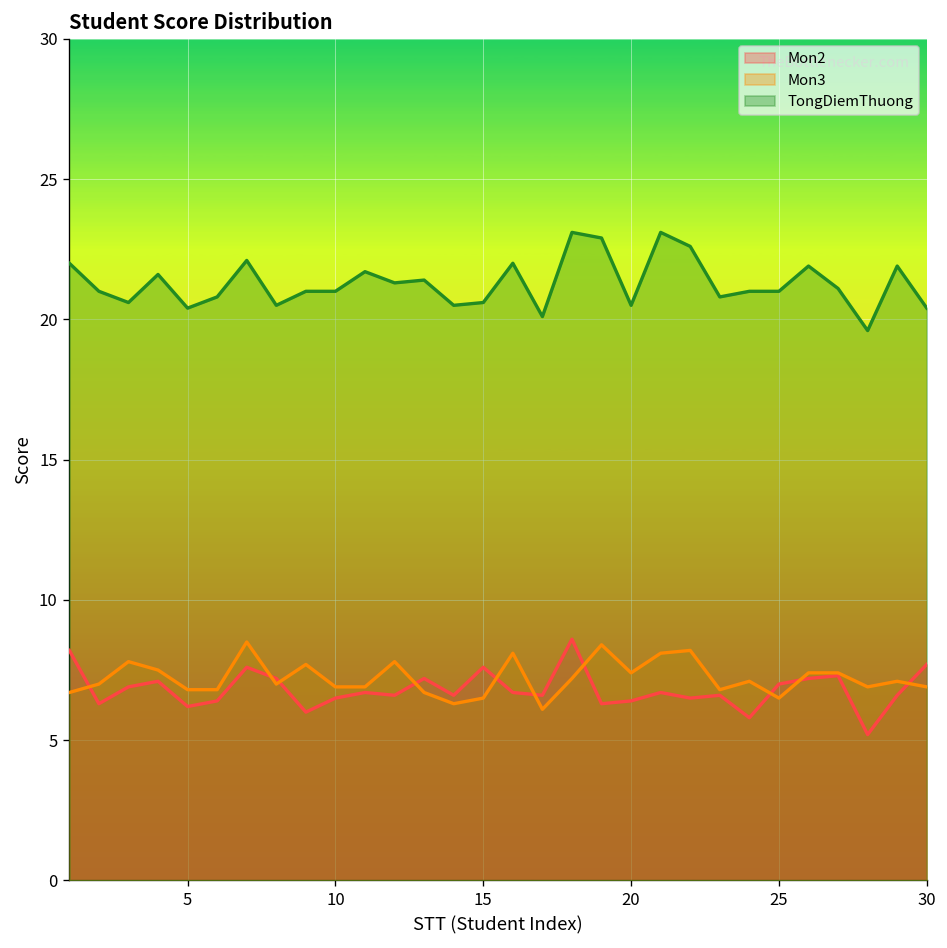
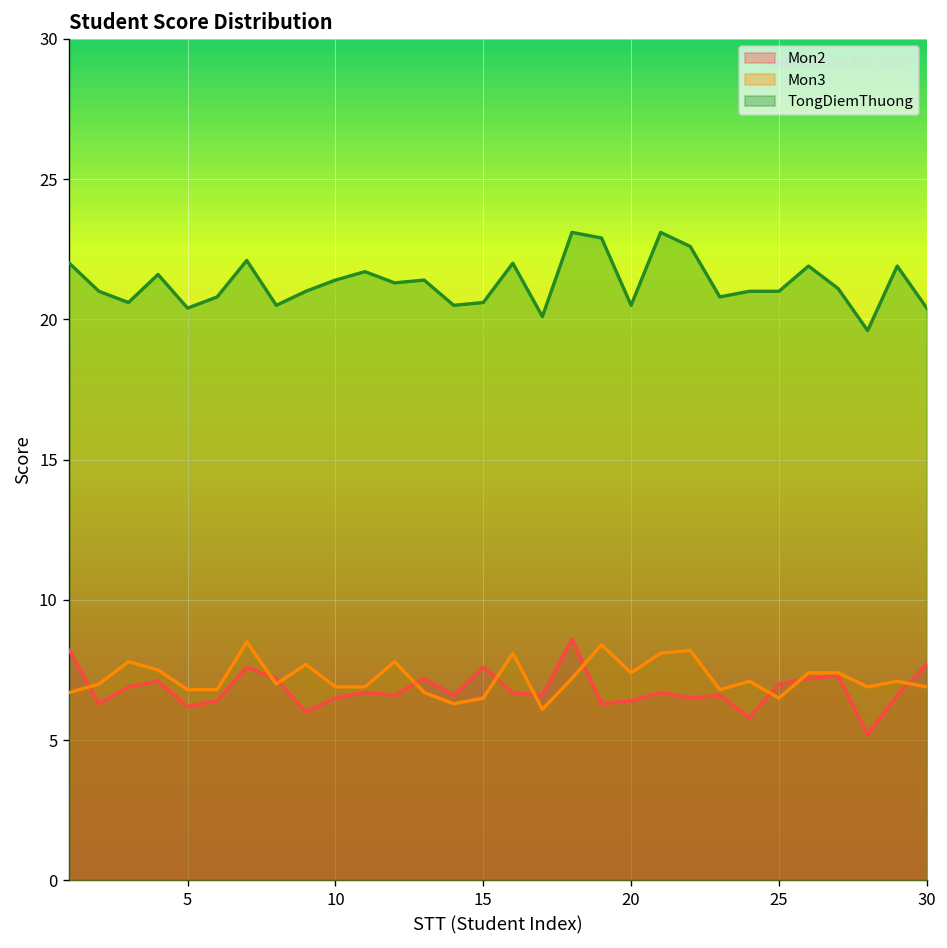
  {
    "TongDiemThuong": {
      "5": 20.4,
-     "10": 21.0,
+     "10": 21.4,
      "15": 20.6,
      "20": 20.5,
      "25": 21.0,
      "30": 20.4
    }
  }
